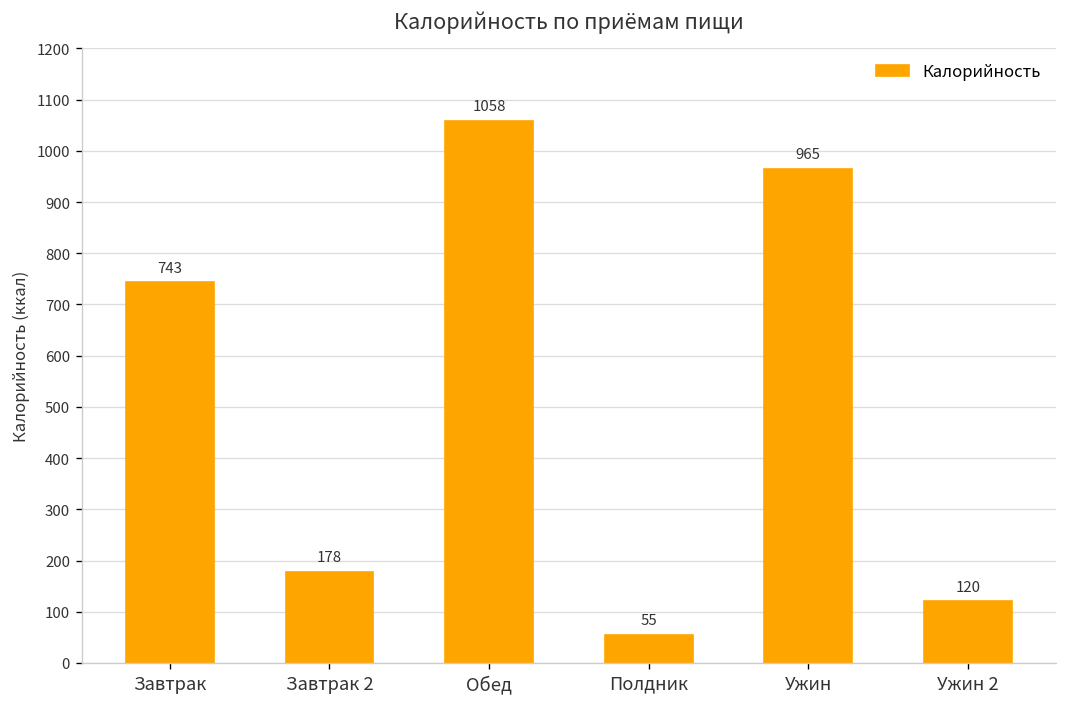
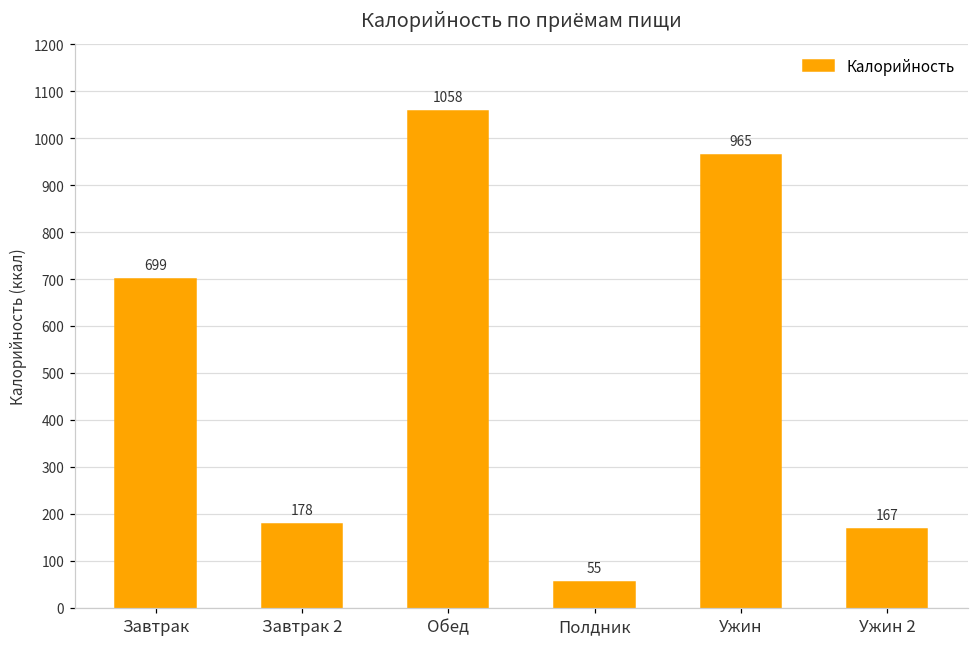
  {
-   "Завтрак": 743,
+   "Завтрак": 699,
    "Завтрак 2": 178,
    "Обед": 1058,
    "Полдник": 55,
    "Ужин": 965,
-   "Ужин 2": 120
+   "Ужин 2": 167
  }
